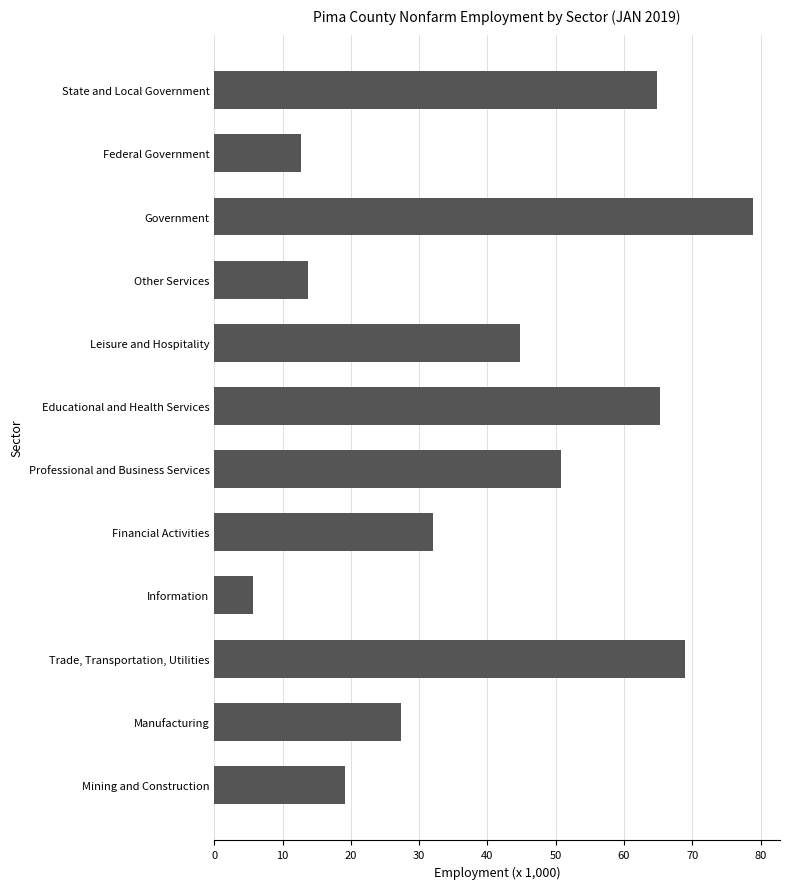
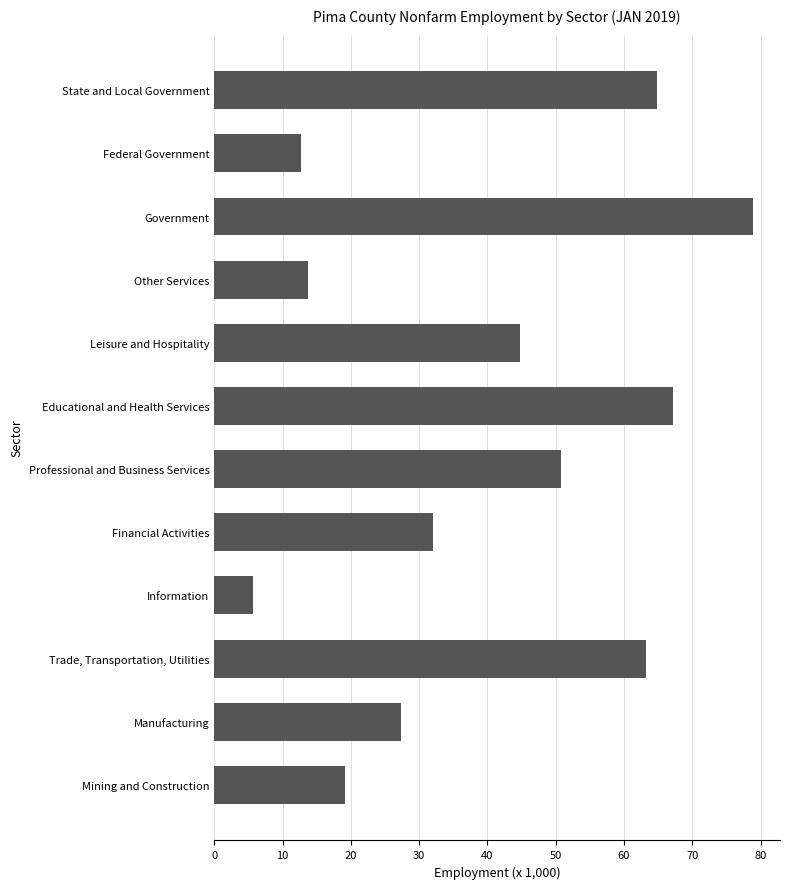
  {
    "State and Local Government": 65,
    "Federal Government": 13,
    "Government": 79,
    "Other Services": 14,
    "Leisure and Hospitality": 45,
-   "Educational and Health Services": 65,
+   "Educational and Health Services": 67,
    "Professional and Business Services": 51,
    "Financial Activities": 32,
    "Information": 6,
-   "Trade, Transportation, Utilities": 69,
+   "Trade, Transportation, Utilities": 63,
    "Manufacturing": 27,
    "Mining and Construction": 19
  }
